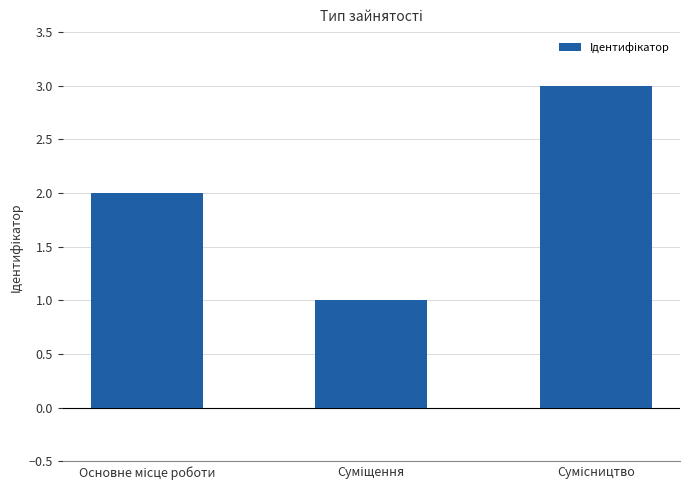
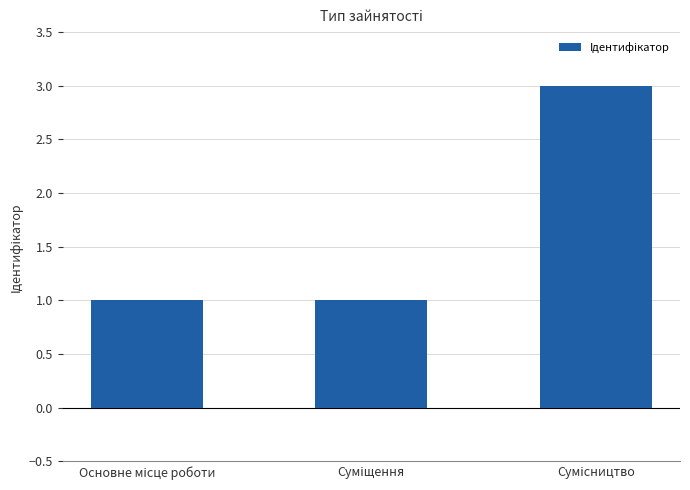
  {
-   "Основне місце роботи": 2,
+   "Основне місце роботи": 1,
    "Суміщення": 1,
    "Сумісництво": 3
  }
